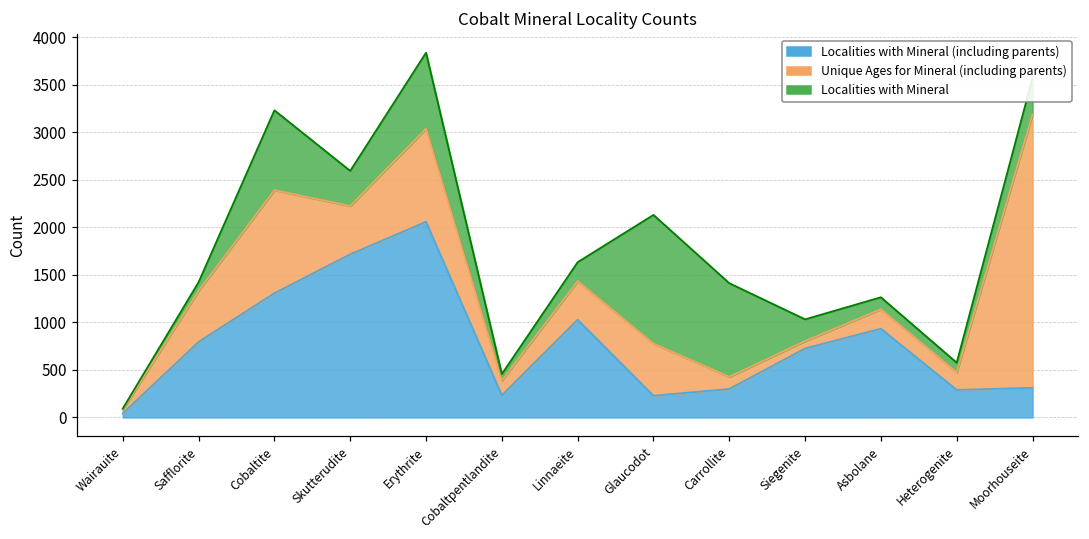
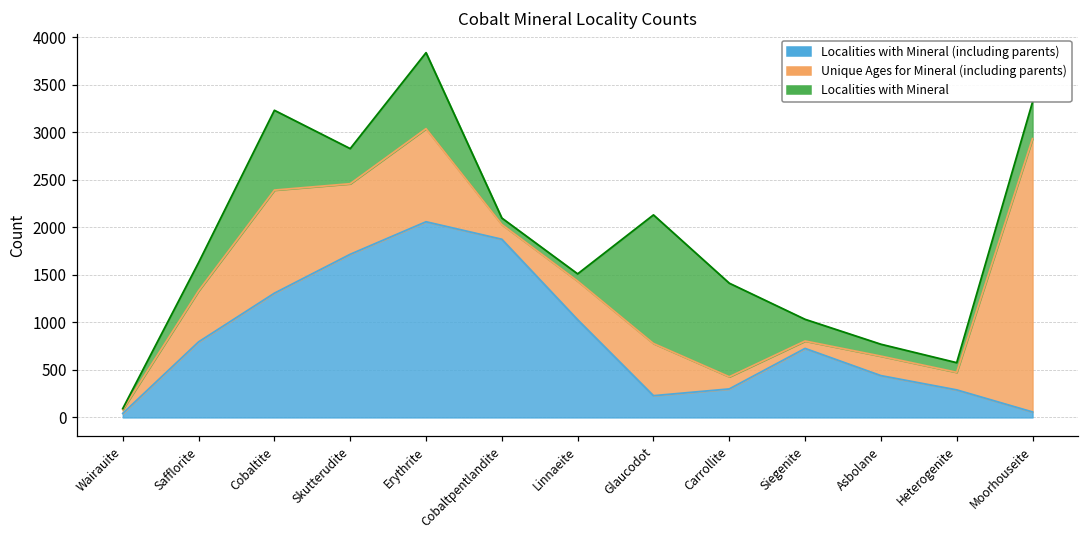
  {
    "Localities with Mineral (including parents)": {
      "Wairauite": 0,
      "Safflorite": 800,
      "Cobaltite": 1300,
      "Skutterudite": 1700,
      "Erythrite": 2100,
-     "Cobaltpentlandite": 200,
+     "Cobaltpentlandite": 1900,
      "Linnaeite": 1000,
      "Glaucodot": 200,
      "Carrollite": 300,
      "Siegenite": 700,
-     "Asbolane": 900,
+     "Asbolane": 400,
      "Heterogenite": 300,
-     "Moorhouseite": 300
+     "Moorhouseite": 100
    },
    "Unique Ages for Mineral (including parents)": {
      "Safflorite": 500,
      "Cobaltite": 1100,
-     "Skutterudite": 500,
+     "Skutterudite": 700,
      "Erythrite": 1000,
      "Cobaltpentlandite": 200,
      "Linnaeite": 400,
      "Glaucodot": 500,
      "Carrollite": 100,
      "Siegenite": 100,
      "Asbolane": 200,
      "Heterogenite": 200,
      "Moorhouseite": 2900
    },
    "Localities with Mineral": {
-     "Safflorite": 100,
+     "Safflorite": 300,
      "Cobaltite": 800,
      "Skutterudite": 400,
      "Erythrite": 800,
      "Cobaltpentlandite": 100,
-     "Linnaeite": 200,
+     "Linnaeite": 100,
      "Glaucodot": 1400,
      "Carrollite": 1000,
      "Siegenite": 200,
      "Asbolane": 100,
      "Heterogenite": 100
    }
  }
